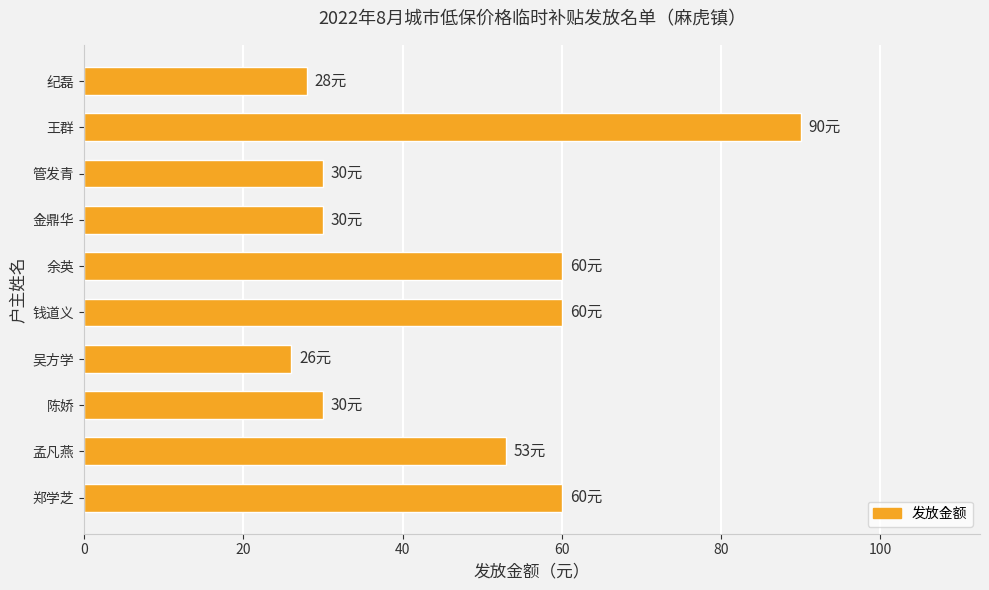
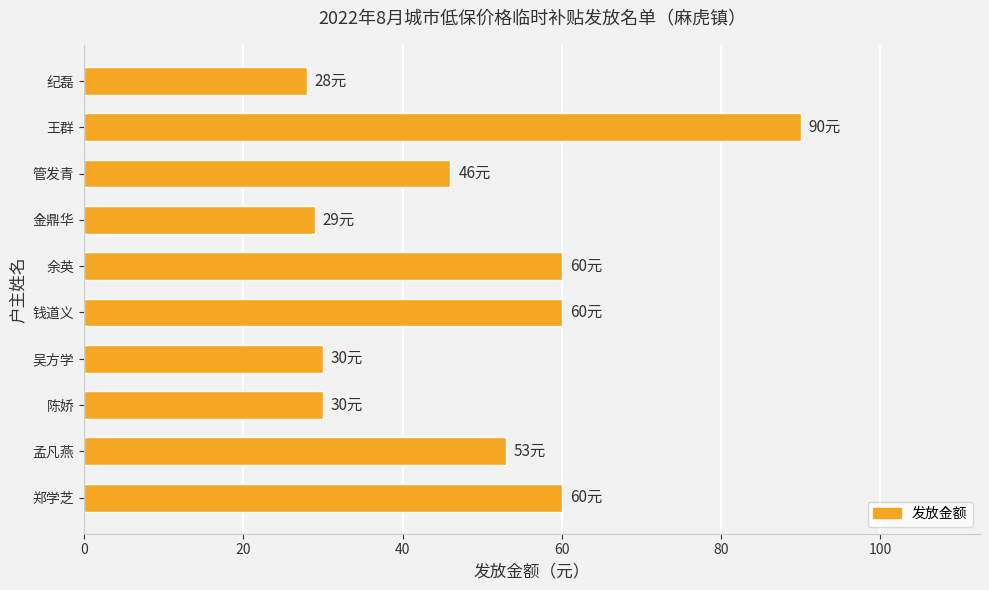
  {
    "纪磊": "28元",
    "王群": "90元",
-   "管发青": "30元",
-   "金鼎华": "30元",
+   "管发青": "46元",
+   "金鼎华": "29元",
    "余英": "60元",
    "钱道义": "60元",
-   "吴方学": "26元",
+   "吴方学": "30元",
    "陈娇": "30元",
    "孟凡燕": "53元",
    "郑学芝": "60元"
  }
